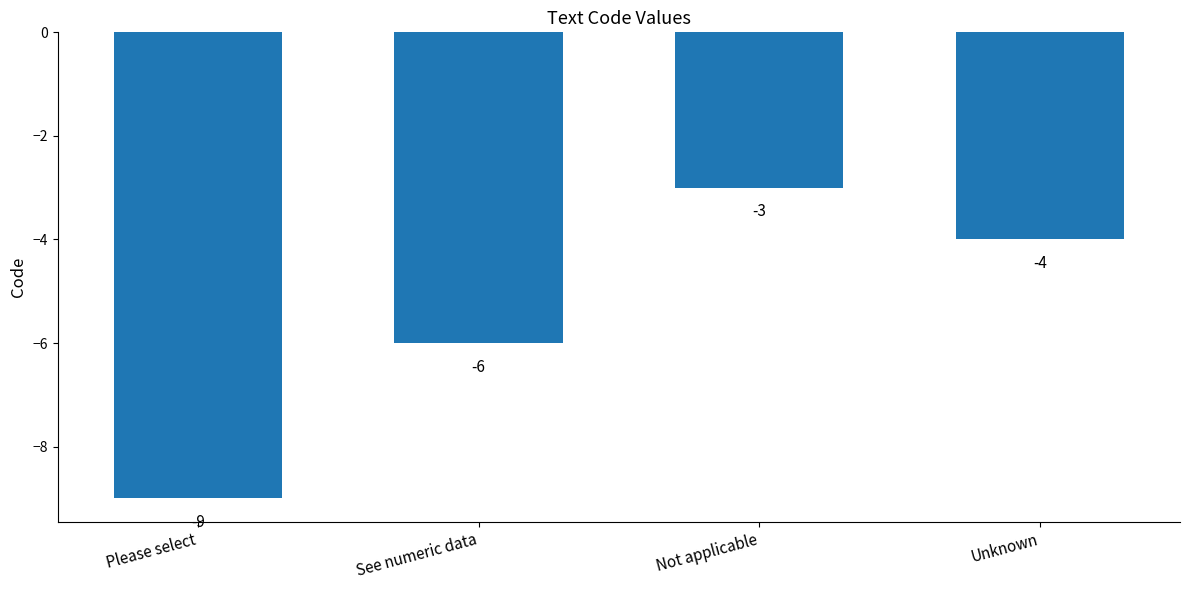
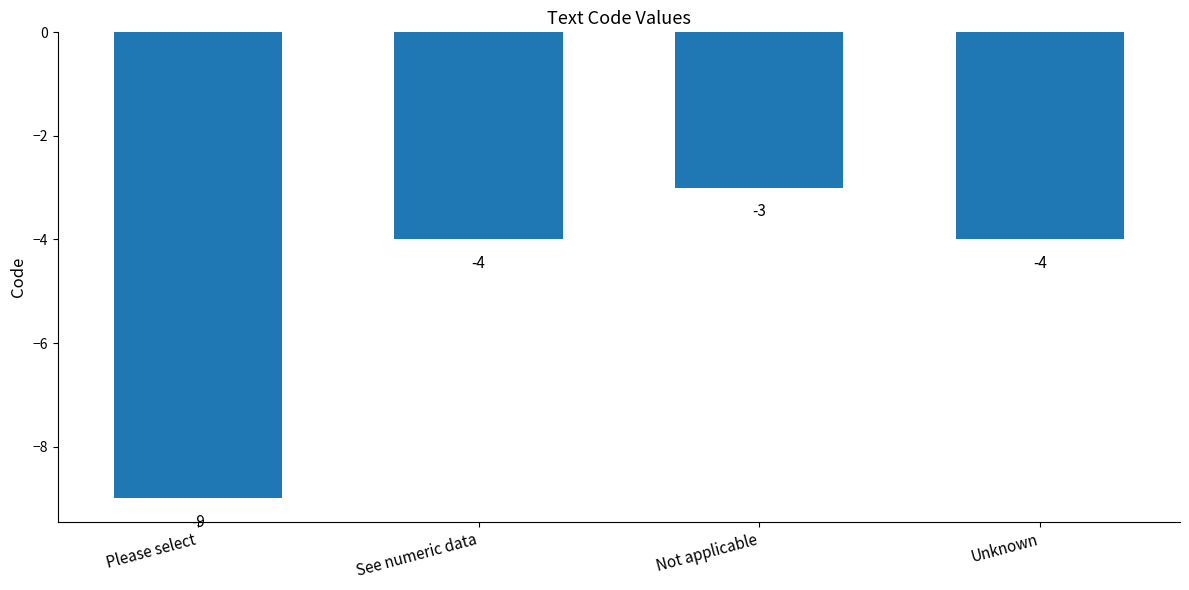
  {
    "Please select": -9,
-   "See numeric data": -6,
+   "See numeric data": -4,
    "Not applicable": -3,
    "Unknown": -4
  }
